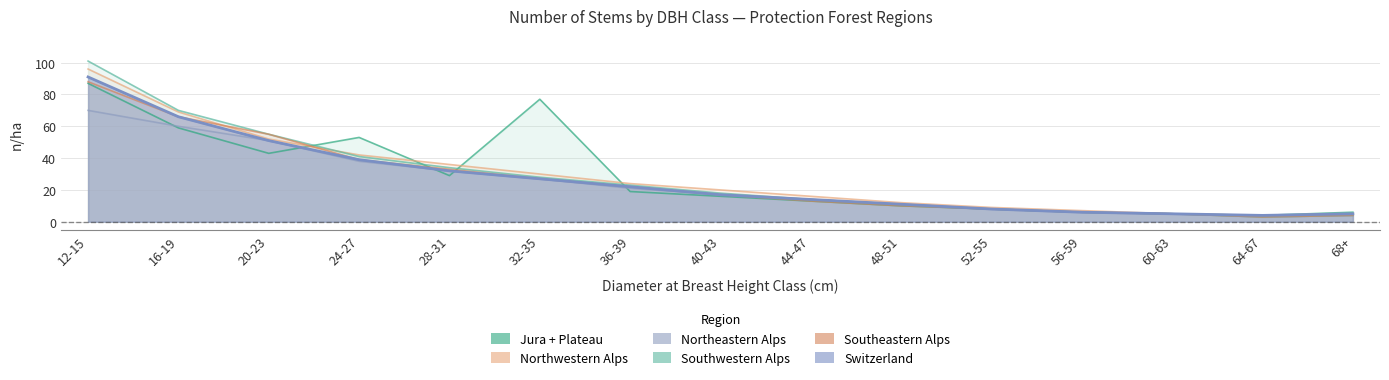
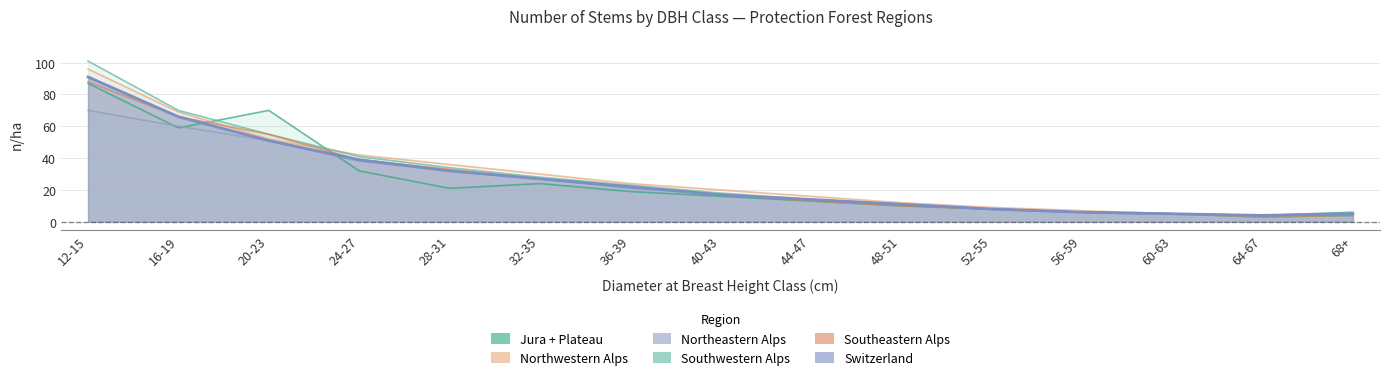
  {
    "Jura + Plateau": {
-     "20-23": 43,
-     "24-27": 53,
-     "28-31": 29,
-     "32-35": 77,
+     "20-23": 70,
+     "24-27": 32,
+     "28-31": 21,
+     "32-35": 24,
      "36-39": 19
    },
    "Southwestern Alps": {
      "12-15": 101
    }
  }
